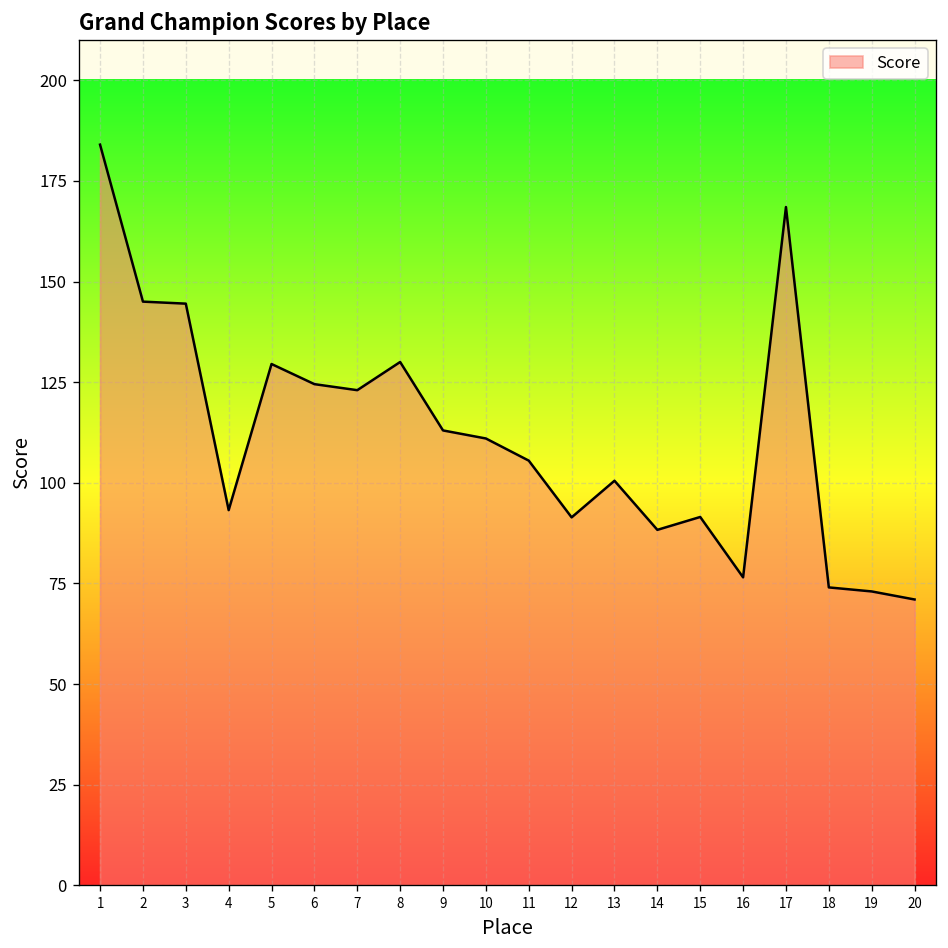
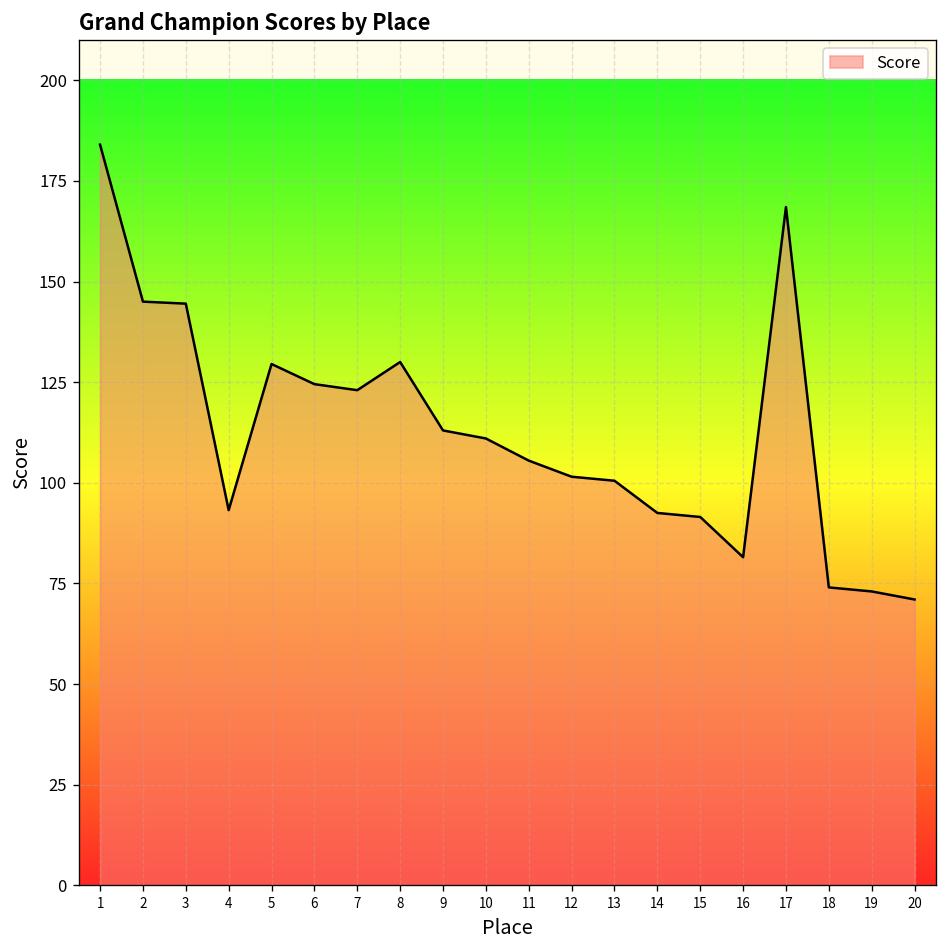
  {
    "1": 184,
    "2": 145,
    "3": 145,
    "4": 93,
    "5": 130,
    "6": 125,
    "7": 123,
    "8": 130,
    "9": 113,
    "10": 111,
    "11": 106,
-   "12": 91,
+   "12": 102,
    "13": 101,
-   "14": 88,
+   "14": 93,
    "15": 92,
-   "16": 77,
+   "16": 82,
    "17": 169,
    "18": 74,
    "19": 73,
    "20": 71
  }
